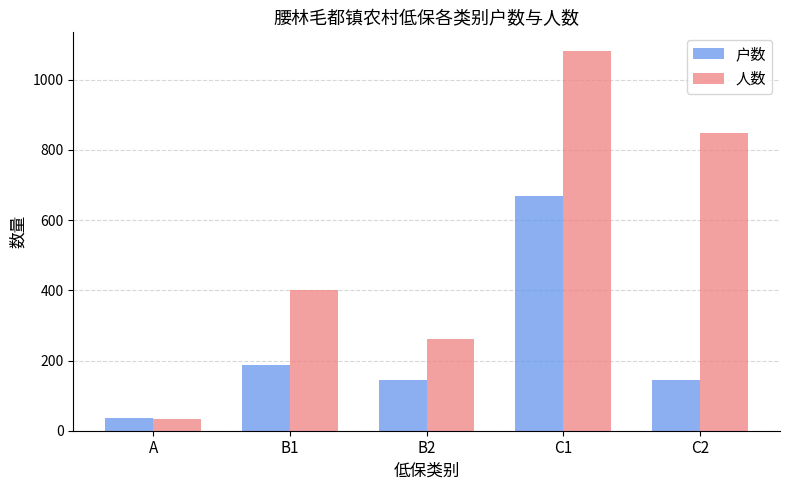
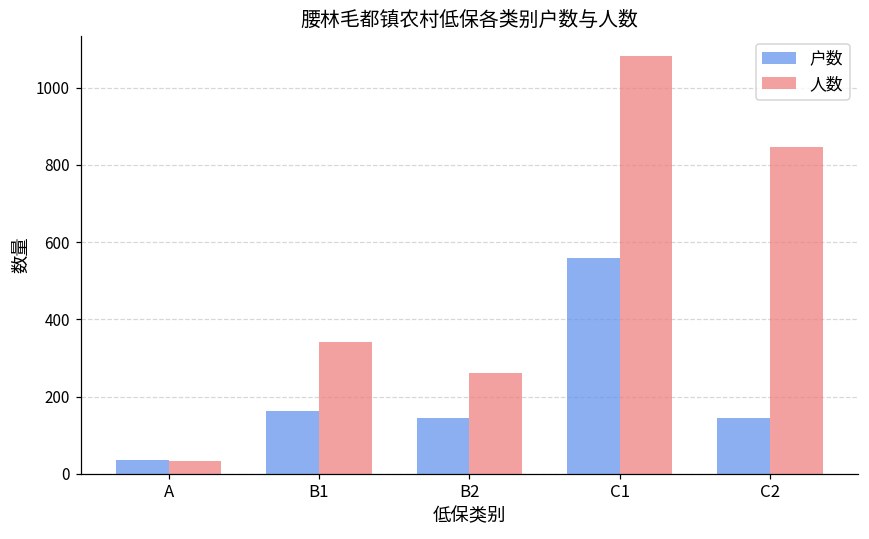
  {
    "户数": {
      "A": 40,
-     "B1": 190,
+     "B1": 160,
      "B2": 150,
-     "C1": 670,
+     "C1": 560,
      "C2": 140
    },
    "人数": {
      "A": 30,
-     "B1": 400,
+     "B1": 340,
      "B2": 260,
      "C1": 1080,
      "C2": 850
    }
  }
